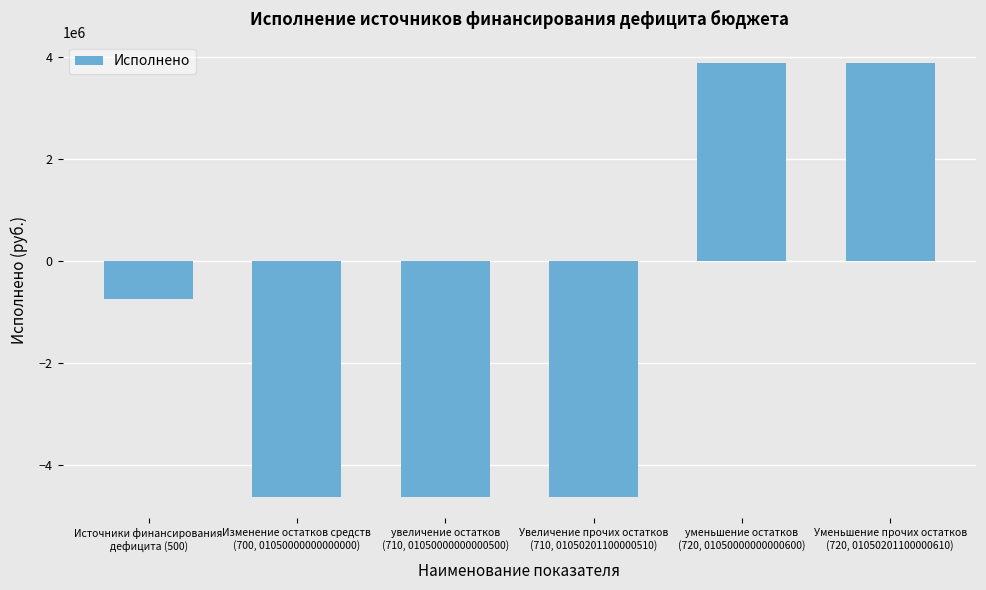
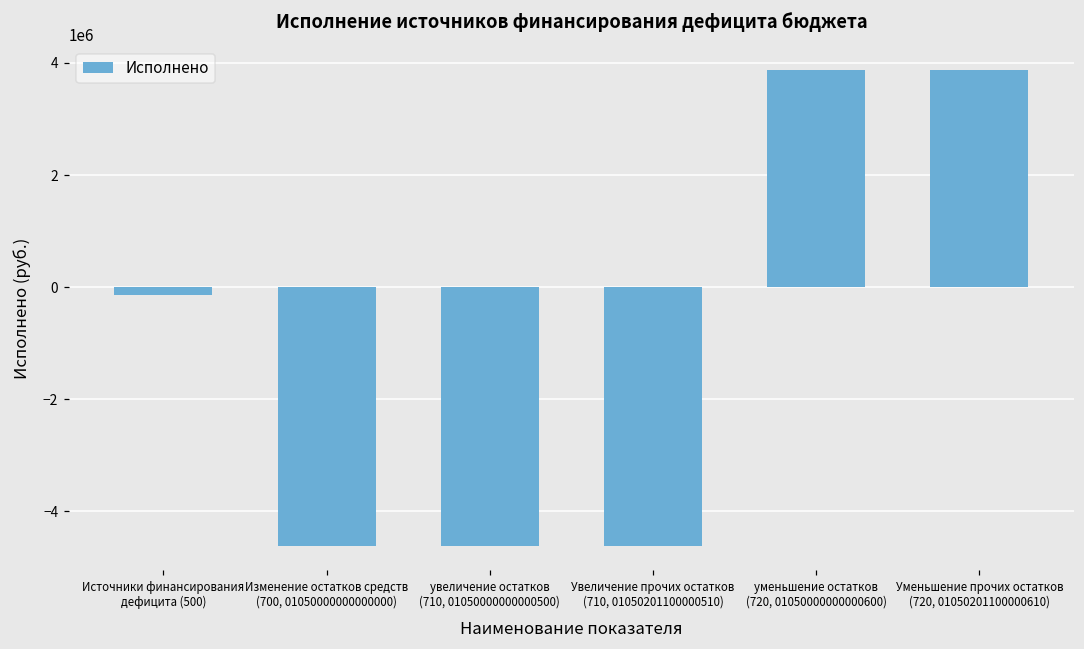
  {
-   "Источники финансирования дефицита (500)": -700000,
+   "Источники финансирования дефицита (500)": -100000,
    "Изменение остатков средств (700, 01050000000000000)": -4600000,
    "увеличение остатков (710, 01050000000000500)": -4600000,
    "Увеличение прочих остатков (710, 01050201100000510)": -4600000,
    "уменьшение остатков (720, 01050000000000600)": 3900000,
    "Уменьшение прочих остатков (720, 01050201100000610)": 3900000
  }
